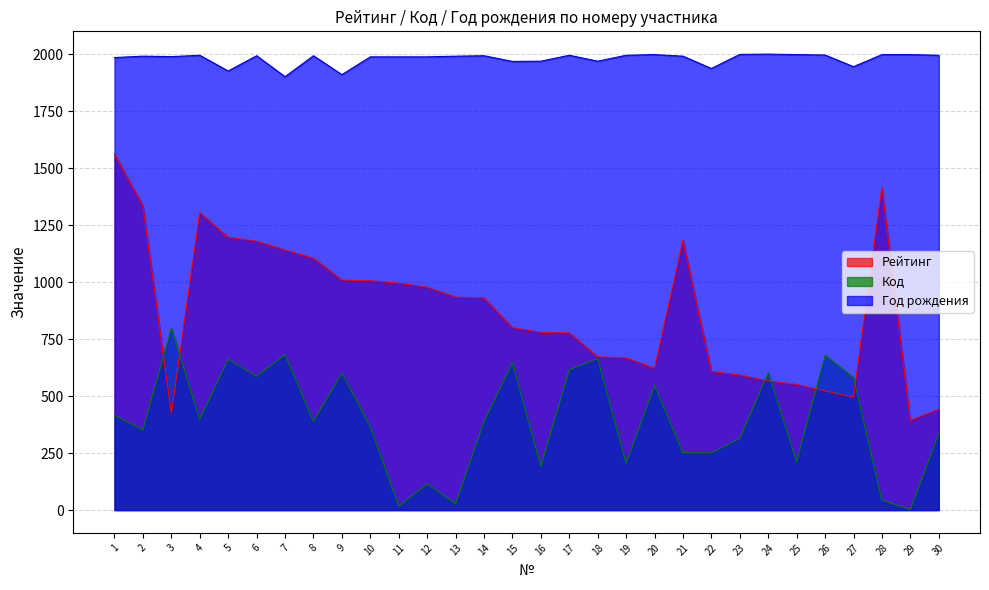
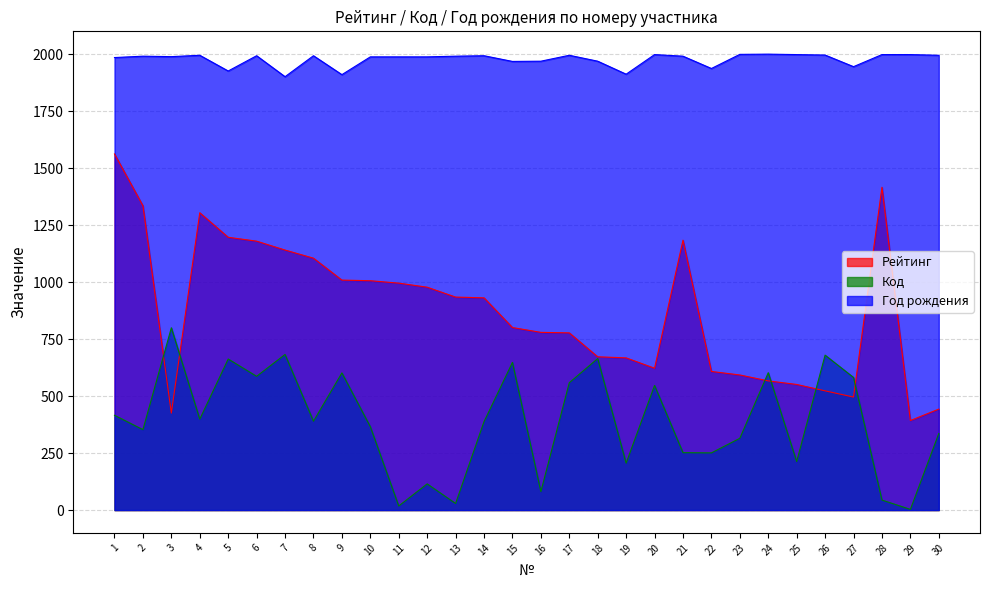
  {
    "Рейтинг": {
      "1": 1560,
      "2": 1340,
      "3": 430,
      "4": 1300,
      "5": 1200,
      "6": 1180,
      "7": 1140,
      "8": 1110,
      "9": 1010,
      "10": 1010,
      "11": 1000,
      "12": 980,
      "13": 930,
      "14": 930,
      "15": 800,
      "16": 780,
      "17": 780,
      "19": 670,
      "20": 620,
      "21": 1180,
      "22": 610,
      "23": 590,
      "24": 570,
      "25": 550,
      "26": 520,
      "27": 500,
      "28": 1420,
      "29": 390,
      "30": 440
    },
    "Код": {
      "1": 420,
      "2": 350,
      "3": 800,
      "4": 400,
      "5": 660,
      "6": 590,
      "7": 680,
      "8": 390,
      "9": 600,
      "10": 370,
      "11": 20,
      "12": 120,
      "13": 30,
      "14": 390,
      "15": 650,
-     "16": 190,
-     "17": 620,
+     "16": 80,
+     "17": 560,
      "19": 210,
      "20": 550,
      "21": 250,
      "22": 250,
      "23": 320,
      "24": 600,
      "25": 210,
      "26": 680,
      "27": 580,
      "28": 40,
      "29": 0,
      "30": 340
    },
    "Год рождения": {
      "1": 1990,
      "2": 1990,
      "3": 1990,
      "4": 2000,
      "5": 1930,
      "6": 1990,
      "7": 1900,
      "8": 1990,
      "9": 1910,
      "10": 1990,
      "11": 1990,
      "12": 1990,
      "13": 1990,
      "14": 1990,
      "15": 1970,
      "16": 1970,
      "17": 2000,
      "18": 1970,
-     "19": 2000,
+     "19": 1910,
      "20": 2000,
      "21": 1990,
      "22": 1940,
      "23": 2000,
      "24": 2000,
      "25": 2000,
      "26": 2000,
      "27": 1950,
      "28": 2000,
      "29": 2000,
      "30": 2000
    }
  }
